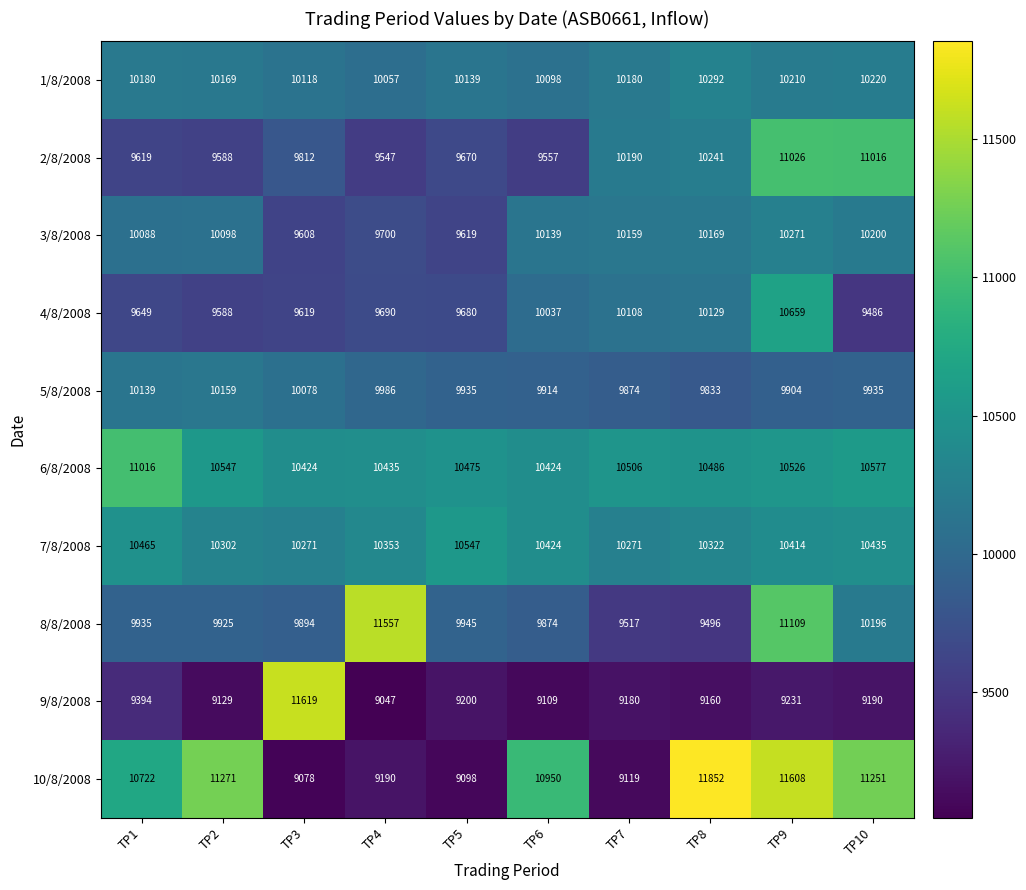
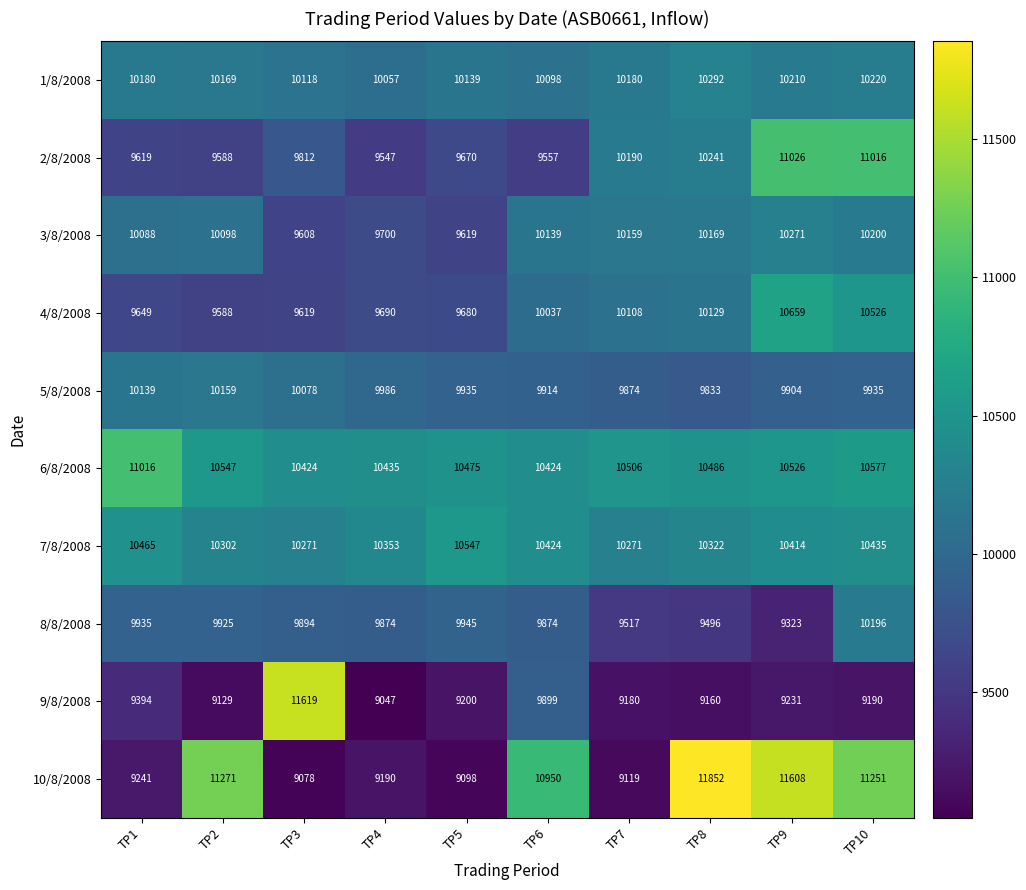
  {
    "1/8/2008": {
      "TP1": 10180,
      "TP2": 10169,
      "TP3": 10118,
      "TP4": 10057,
      "TP5": 10139,
      "TP6": 10098,
      "TP7": 10180,
      "TP8": 10292,
      "TP9": 10210,
      "TP10": 10220
    },
    "2/8/2008": {
      "TP1": 9619,
      "TP2": 9588,
      "TP3": 9812,
      "TP4": 9547,
      "TP5": 9670,
      "TP6": 9557,
      "TP7": 10190,
      "TP8": 10241,
      "TP9": 11026,
      "TP10": 11016
    },
    "3/8/2008": {
      "TP1": 10088,
      "TP2": 10098,
      "TP3": 9608,
      "TP4": 9700,
      "TP5": 9619,
      "TP6": 10139,
      "TP7": 10159,
      "TP8": 10169,
      "TP9": 10271,
      "TP10": 10200
    },
    "4/8/2008": {
      "TP1": 9649,
      "TP2": 9588,
      "TP3": 9619,
      "TP4": 9690,
      "TP5": 9680,
      "TP6": 10037,
      "TP7": 10108,
      "TP8": 10129,
      "TP9": 10659,
-     "TP10": 9486
+     "TP10": 10526
    },
    "5/8/2008": {
      "TP1": 10139,
      "TP2": 10159,
      "TP3": 10078,
      "TP4": 9986,
      "TP5": 9935,
      "TP6": 9914,
      "TP7": 9874,
      "TP8": 9833,
      "TP9": 9904,
      "TP10": 9935
    },
    "6/8/2008": {
      "TP1": 11016,
      "TP2": 10547,
      "TP3": 10424,
      "TP4": 10435,
      "TP5": 10475,
      "TP6": 10424,
      "TP7": 10506,
      "TP8": 10486,
      "TP9": 10526,
      "TP10": 10577
    },
    "7/8/2008": {
      "TP1": 10465,
      "TP2": 10302,
      "TP3": 10271,
      "TP4": 10353,
      "TP5": 10547,
      "TP6": 10424,
      "TP7": 10271,
      "TP8": 10322,
      "TP9": 10414,
      "TP10": 10435
    },
    "8/8/2008": {
      "TP1": 9935,
      "TP2": 9925,
      "TP3": 9894,
-     "TP4": 11557,
+     "TP4": 9874,
      "TP5": 9945,
      "TP6": 9874,
      "TP7": 9517,
      "TP8": 9496,
-     "TP9": 11109,
+     "TP9": 9323,
      "TP10": 10196
    },
    "9/8/2008": {
      "TP1": 9394,
      "TP2": 9129,
      "TP3": 11619,
      "TP4": 9047,
      "TP5": 9200,
-     "TP6": 9109,
+     "TP6": 9899,
      "TP7": 9180,
      "TP8": 9160,
      "TP9": 9231,
      "TP10": 9190
    },
    "10/8/2008": {
-     "TP1": 10722,
+     "TP1": 9241,
      "TP2": 11271,
      "TP3": 9078,
      "TP4": 9190,
      "TP5": 9098,
      "TP6": 10950,
      "TP7": 9119,
      "TP8": 11852,
      "TP9": 11608,
      "TP10": 11251
    }
  }
